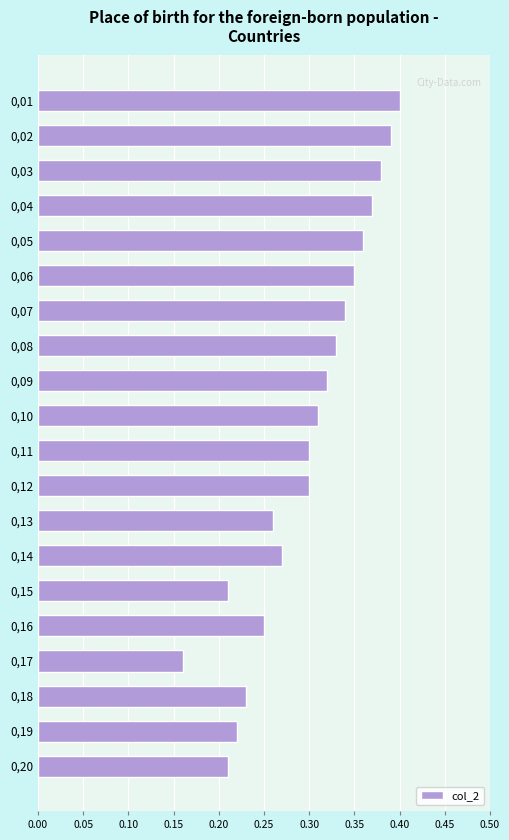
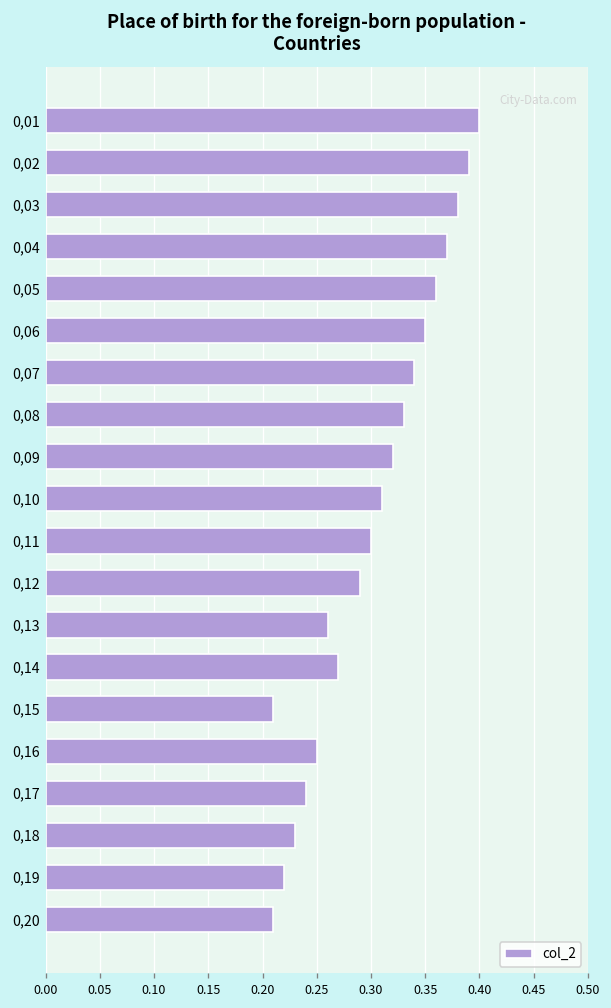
  {
    "0,01": 0.40,
    "0,02": 0.39,
    "0,03": 0.38,
    "0,04": 0.37,
    "0,05": 0.36,
    "0,06": 0.35,
    "0,07": 0.34,
    "0,08": 0.33,
    "0,09": 0.32,
    "0,10": 0.31,
    "0,11": 0.30,
-   "0,12": 0.30,
+   "0,12": 0.29,
    "0,13": 0.26,
    "0,14": 0.27,
    "0,15": 0.21,
    "0,16": 0.25,
-   "0,17": 0.16,
+   "0,17": 0.24,
    "0,18": 0.23,
    "0,19": 0.22,
    "0,20": 0.21
  }
